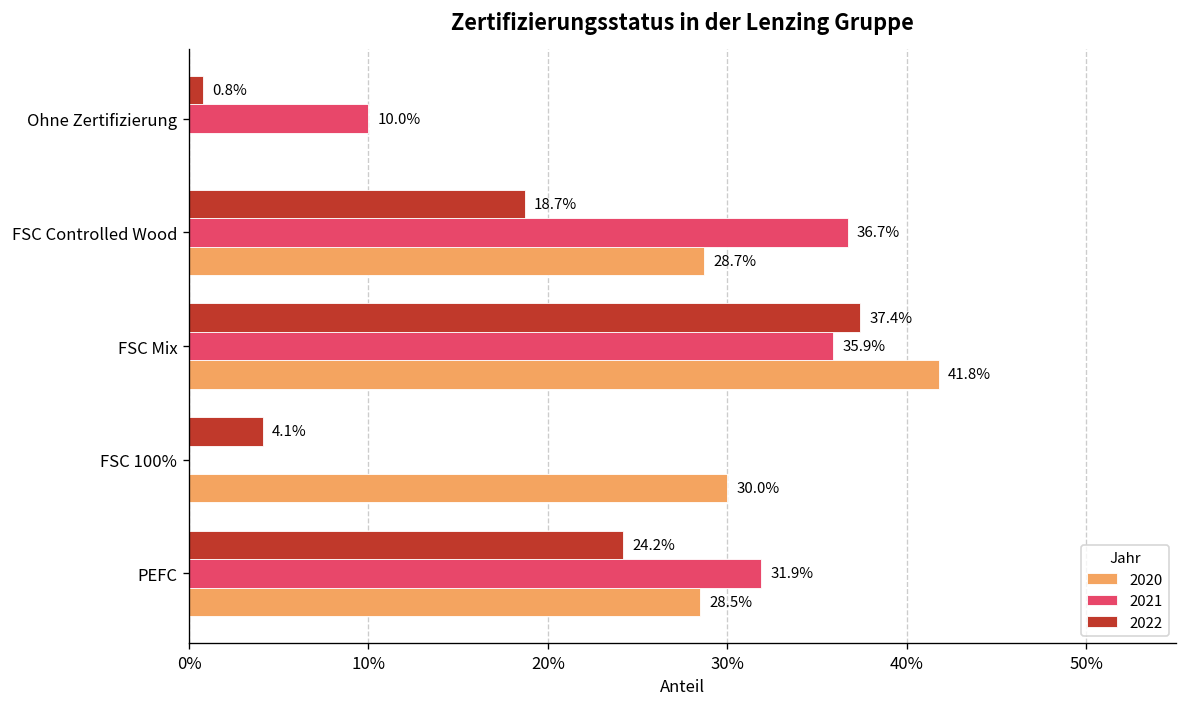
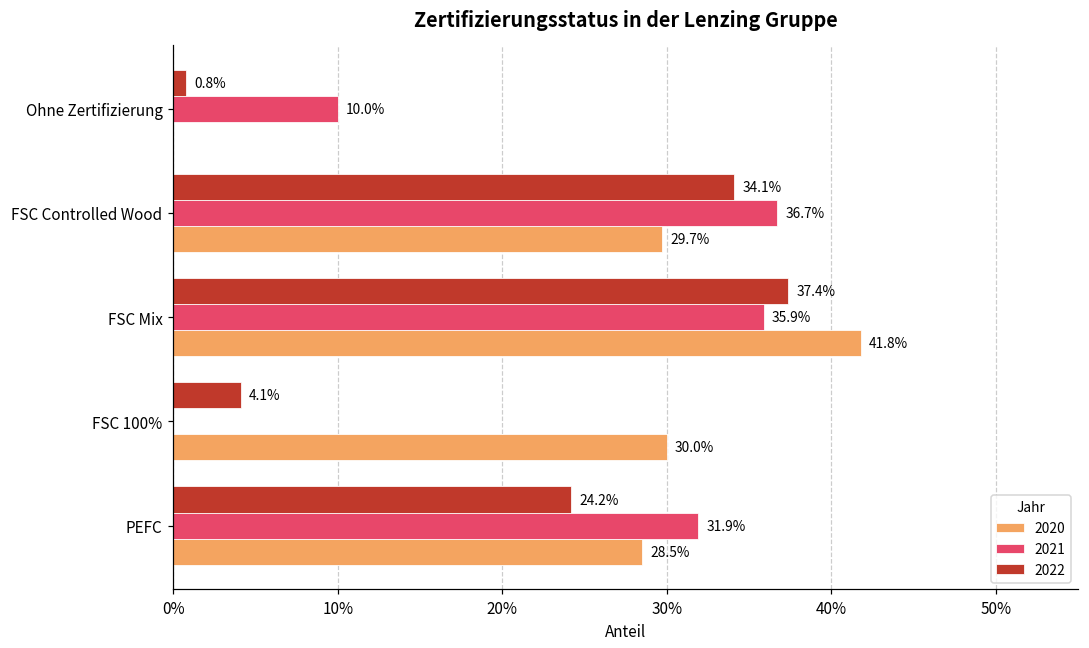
  {
    "2020": {
-     "FSC Controlled Wood": "28.7%",
+     "FSC Controlled Wood": "29.7%",
      "FSC Mix": "41.8%",
      "FSC 100%": "30.0%",
      "PEFC": "28.5%"
    },
    "2021": {
      "Ohne Zertifizierung": "10.0%",
      "FSC Controlled Wood": "36.7%",
      "FSC Mix": "35.9%",
      "PEFC": "31.9%"
    },
    "2022": {
      "Ohne Zertifizierung": "0.8%",
-     "FSC Controlled Wood": "18.7%",
+     "FSC Controlled Wood": "34.1%",
      "FSC Mix": "37.4%",
      "FSC 100%": "4.1%",
      "PEFC": "24.2%"
    }
  }
